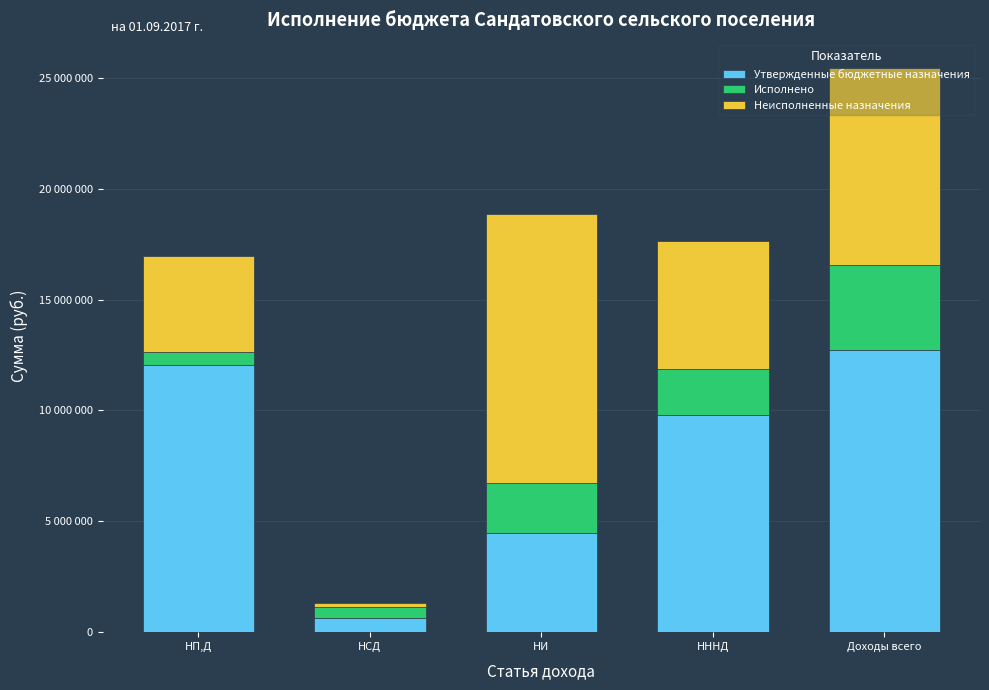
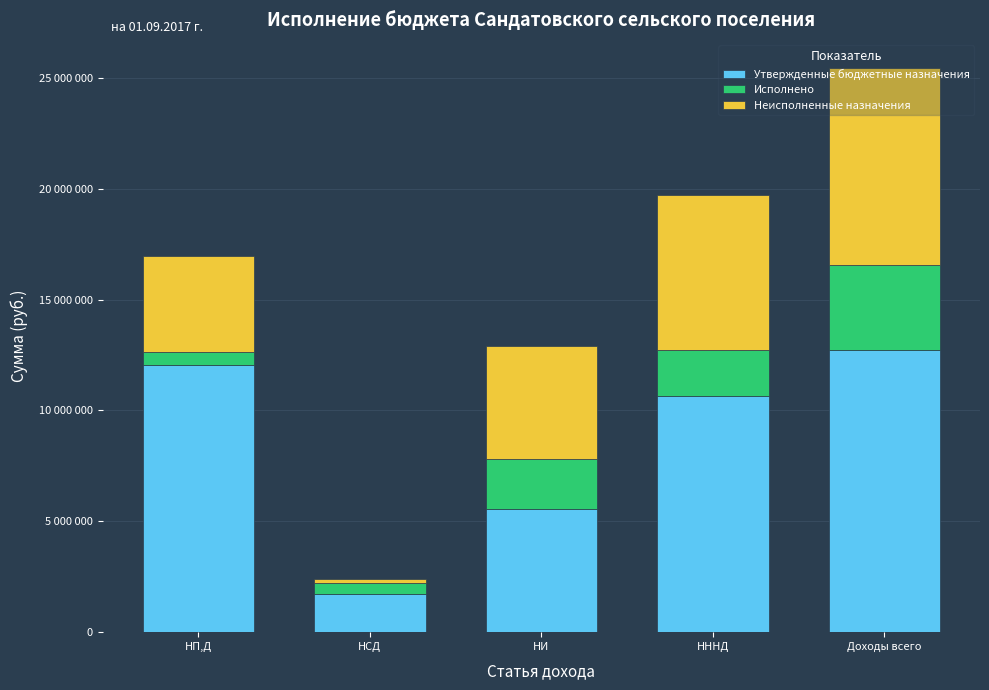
  {
    "Утвержденные бюджетные назначения": {
      "НП,Д": 12000000,
-     "НСД": 700000,
-     "НИ": 4500000,
-     "НННД": 9800000,
+     "НСД": 1700000,
+     "НИ": 5600000,
+     "НННД": 10700000,
      "Доходы всего": 12700000
    },
    "Исполнено": {
      "НП,Д": 600000,
      "НСД": 500000,
      "НИ": 2200000,
      "НННД": 2100000,
      "Доходы всего": 3800000
    },
    "Неисполненные назначения": {
      "НП,Д": 4300000,
      "НСД": 200000,
-     "НИ": 12200000,
-     "НННД": 5800000
+     "НИ": 5100000,
+     "НННД": 7000000
    }
  }
